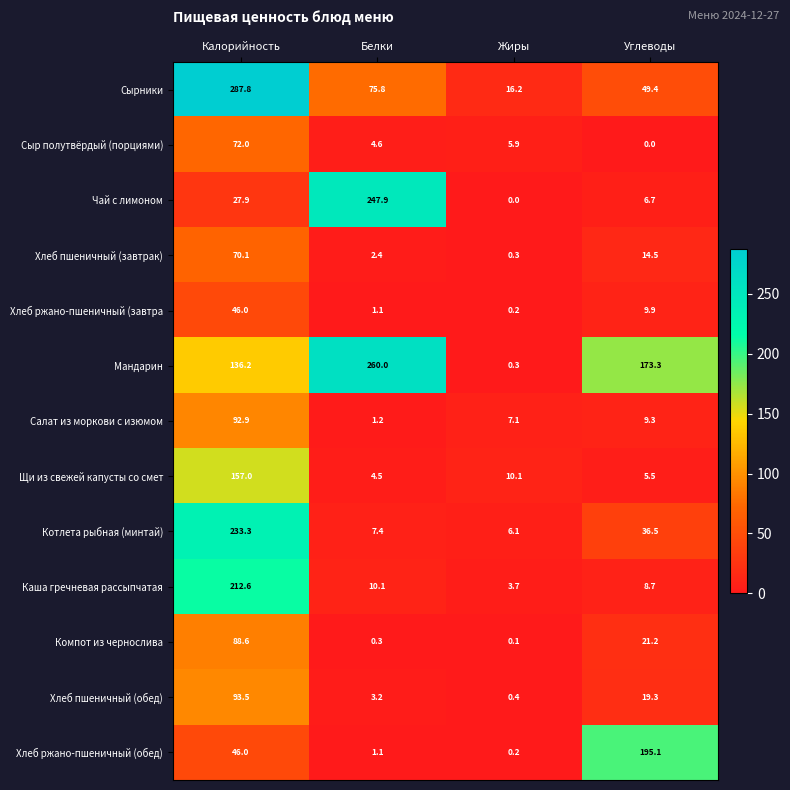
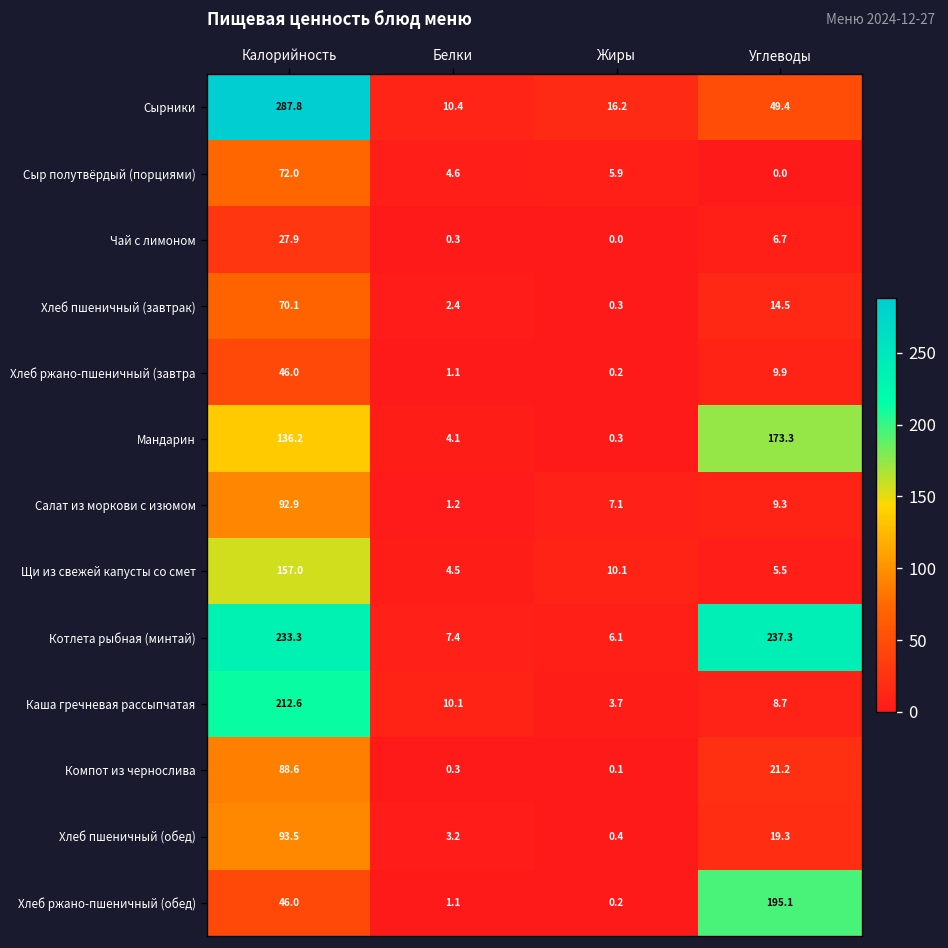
  {
    "Сырники": {
      "Калорийность": 287.8,
-     "Белки": 75.8,
+     "Белки": 10.4,
      "Жиры": 16.2,
      "Углеводы": 49.4
    },
    "Сыр полутвёрдый (порциями)": {
      "Калорийность": 72.0,
      "Белки": 4.6,
      "Жиры": 5.9,
      "Углеводы": 0.0
    },
    "Чай с лимоном": {
      "Калорийность": 27.9,
-     "Белки": 247.9,
+     "Белки": 0.3,
      "Жиры": 0.0,
      "Углеводы": 6.7
    },
    "Хлеб пшеничный (завтрак)": {
      "Калорийность": 70.1,
      "Белки": 2.4,
      "Жиры": 0.3,
      "Углеводы": 14.5
    },
    "Хлеб ржано-пшеничный (завтра": {
      "Калорийность": 46.0,
      "Белки": 1.1,
      "Жиры": 0.2,
      "Углеводы": 9.9
    },
    "Мандарин": {
      "Калорийность": 136.2,
-     "Белки": 260.0,
+     "Белки": 4.1,
      "Жиры": 0.3,
      "Углеводы": 173.3
    },
    "Салат из моркови с изюмом": {
      "Калорийность": 92.9,
      "Белки": 1.2,
      "Жиры": 7.1,
      "Углеводы": 9.3
    },
    "Щи из свежей капусты со смет": {
      "Калорийность": 157.0,
      "Белки": 4.5,
      "Жиры": 10.1,
      "Углеводы": 5.5
    },
    "Котлета рыбная (минтай)": {
      "Калорийность": 233.3,
      "Белки": 7.4,
      "Жиры": 6.1,
-     "Углеводы": 36.5
+     "Углеводы": 237.3
    },
    "Каша гречневая рассыпчатая": {
      "Калорийность": 212.6,
      "Белки": 10.1,
      "Жиры": 3.7,
      "Углеводы": 8.7
    },
    "Компот из чернослива": {
      "Калорийность": 88.6,
      "Белки": 0.3,
      "Жиры": 0.1,
      "Углеводы": 21.2
    },
    "Хлеб пшеничный (обед)": {
      "Калорийность": 93.5,
      "Белки": 3.2,
      "Жиры": 0.4,
      "Углеводы": 19.3
    },
    "Хлеб ржано-пшеничный (обед)": {
      "Калорийность": 46.0,
      "Белки": 1.1,
      "Жиры": 0.2,
      "Углеводы": 195.1
    }
  }
